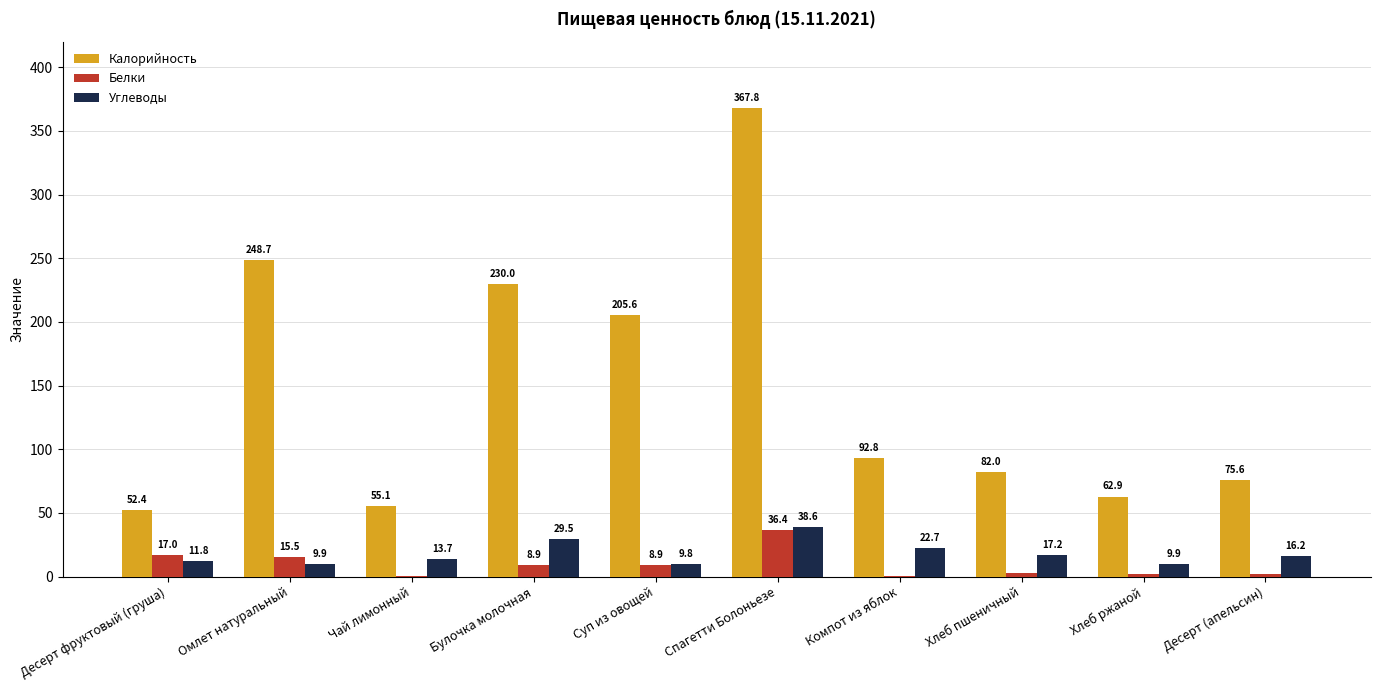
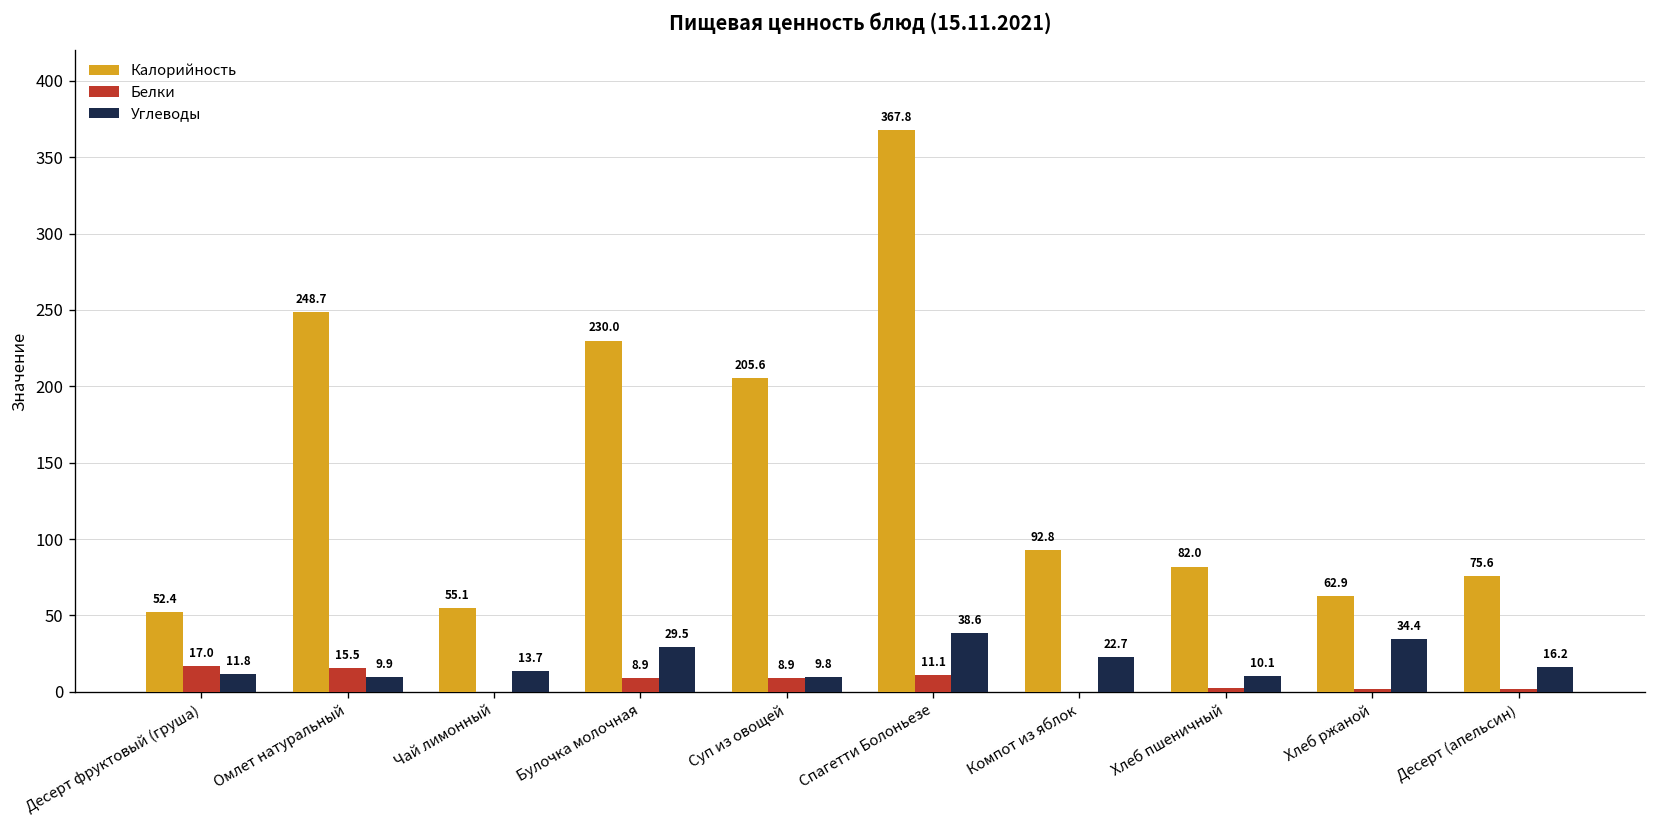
  {
    "Калорийность": {
      "Десерт фруктовый (груша)": 52.4,
      "Омлет натуральный": 248.7,
      "Чай лимонный": 55.1,
      "Булочка молочная": 230.0,
      "Суп из овощей": 205.6,
      "Спагетти Болоньезе": 367.8,
      "Компот из яблок": 92.8,
      "Хлеб пшеничный": 82.0,
      "Хлеб ржаной": 62.9,
      "Десерт (апельсин)": 75.6
    },
    "Белки": {
      "Десерт фруктовый (груша)": 17.0,
      "Омлет натуральный": 15.5,
      "Булочка молочная": 8.9,
      "Суп из овощей": 8.9,
-     "Спагетти Болоньезе": 36.4
+     "Спагетти Болоньезе": 11.1
    },
    "Углеводы": {
      "Десерт фруктовый (груша)": 11.8,
      "Омлет натуральный": 9.9,
      "Чай лимонный": 13.7,
      "Булочка молочная": 29.5,
      "Суп из овощей": 9.8,
      "Спагетти Болоньезе": 38.6,
      "Компот из яблок": 22.7,
-     "Хлеб пшеничный": 17.2,
-     "Хлеб ржаной": 9.9,
+     "Хлеб пшеничный": 10.1,
+     "Хлеб ржаной": 34.4,
      "Десерт (апельсин)": 16.2
    }
  }
